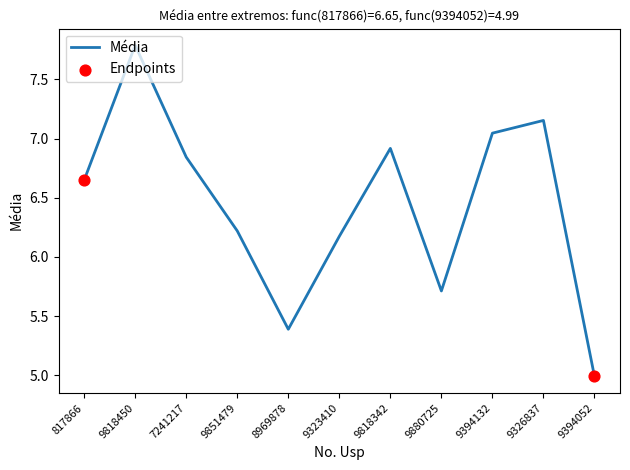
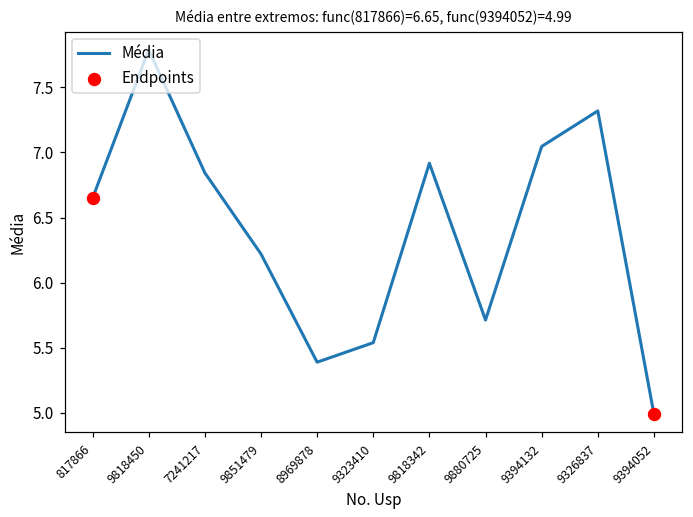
  {
    "Média": {
      "7241217": 6.84,
      "9851479": 6.22,
      "8969878": 5.39,
-     "9323410": 6.17,
+     "9323410": 5.54,
      "9818342": 6.92,
      "9880725": 5.71,
      "9394132": 7.05,
-     "9326837": 7.15
+     "9326837": 7.32
    }
  }
